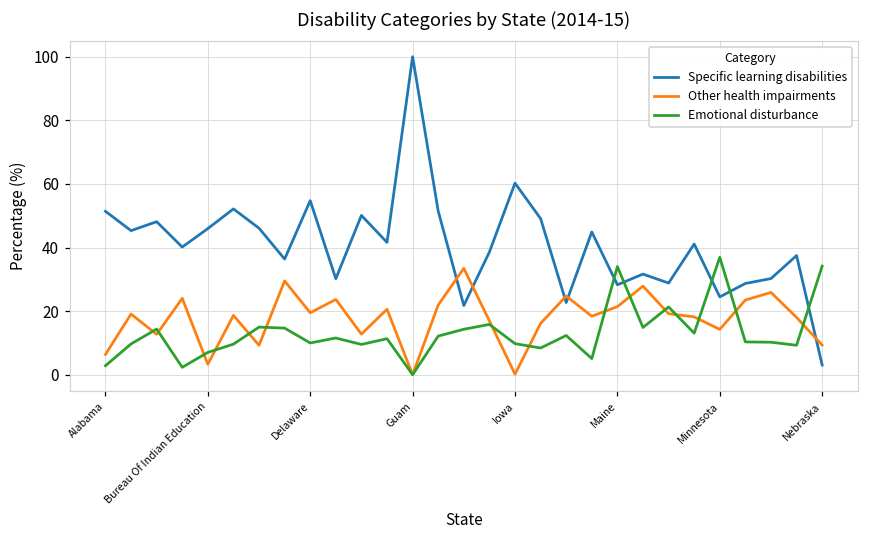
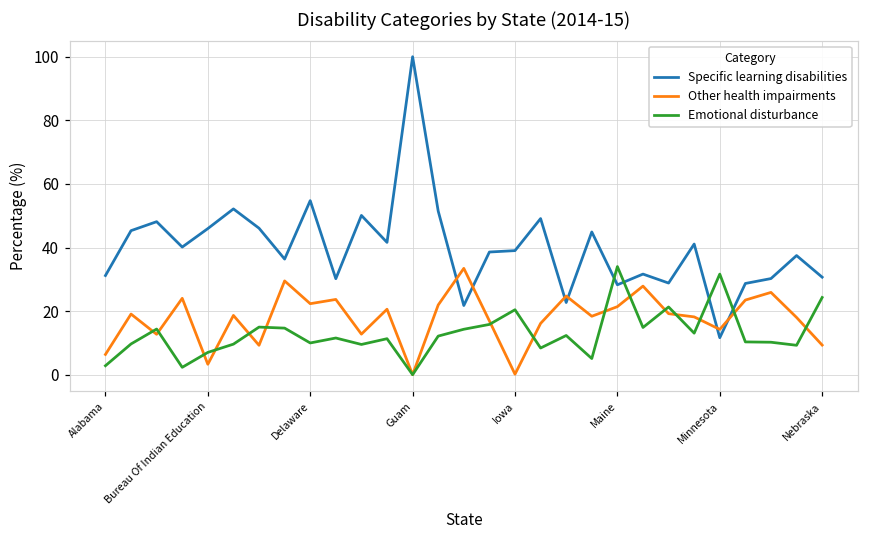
  {
    "Specific learning disabilities": {
-     "Alabama": 51,
+     "Alabama": 31,
      "Bureau Of Indian Education": 46,
      "Delaware": 55,
      "Guam": 100,
-     "Iowa": 60,
+     "Iowa": 39,
      "Maine": 28,
-     "Minnesota": 24,
-     "Nebraska": 3
+     "Minnesota": 12,
+     "Nebraska": 31
    },
    "Other health impairments": {
      "Alabama": 6,
      "Bureau Of Indian Education": 3,
-     "Delaware": 19,
+     "Delaware": 22,
      "Iowa": 0,
      "Maine": 21,
      "Minnesota": 14,
      "Nebraska": 9
    },
    "Emotional disturbance": {
      "Alabama": 3,
      "Bureau Of Indian Education": 7,
      "Delaware": 10,
-     "Iowa": 10,
+     "Iowa": 20,
      "Maine": 34,
-     "Minnesota": 37,
-     "Nebraska": 34
+     "Minnesota": 32,
+     "Nebraska": 24
    }
  }
